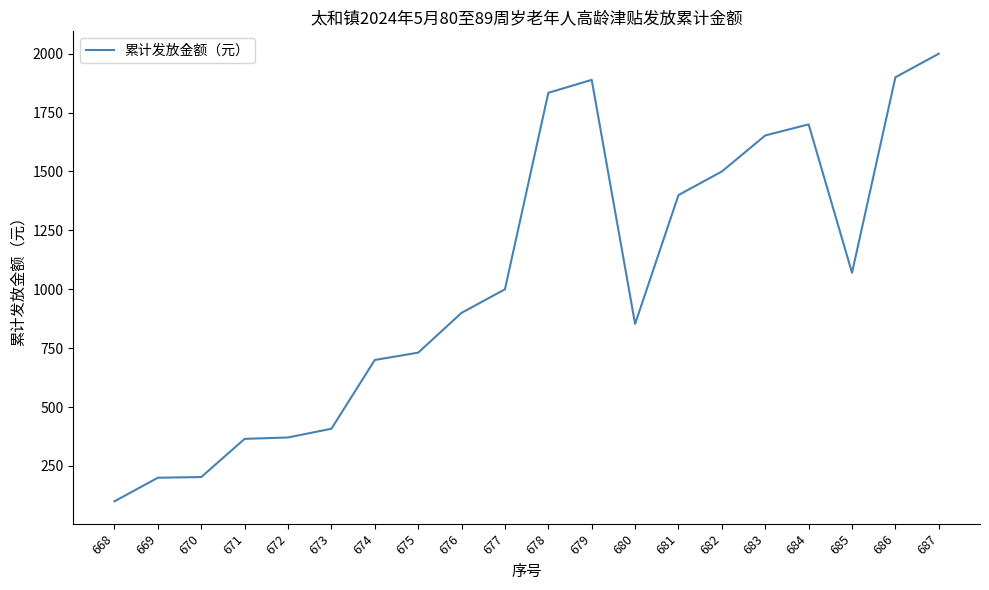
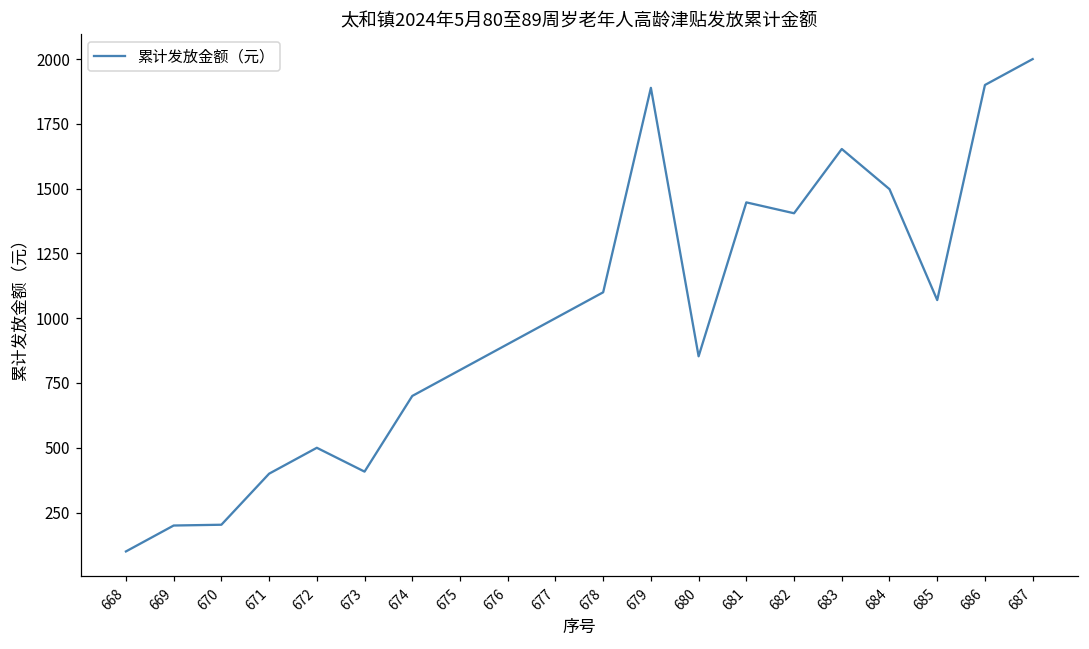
  {
    "668": 100,
    "669": 200,
    "670": 200,
-   "671": 370,
-   "672": 370,
+   "671": 400,
+   "672": 500,
    "673": 410,
    "674": 700,
-   "675": 730,
+   "675": 800,
    "676": 900,
    "677": 1000,
-   "678": 1830,
+   "678": 1100,
    "679": 1890,
    "680": 850,
-   "681": 1400,
-   "682": 1500,
+   "681": 1450,
+   "682": 1410,
    "683": 1650,
-   "684": 1700,
+   "684": 1500,
    "685": 1070,
    "686": 1900,
    "687": 2000
  }
